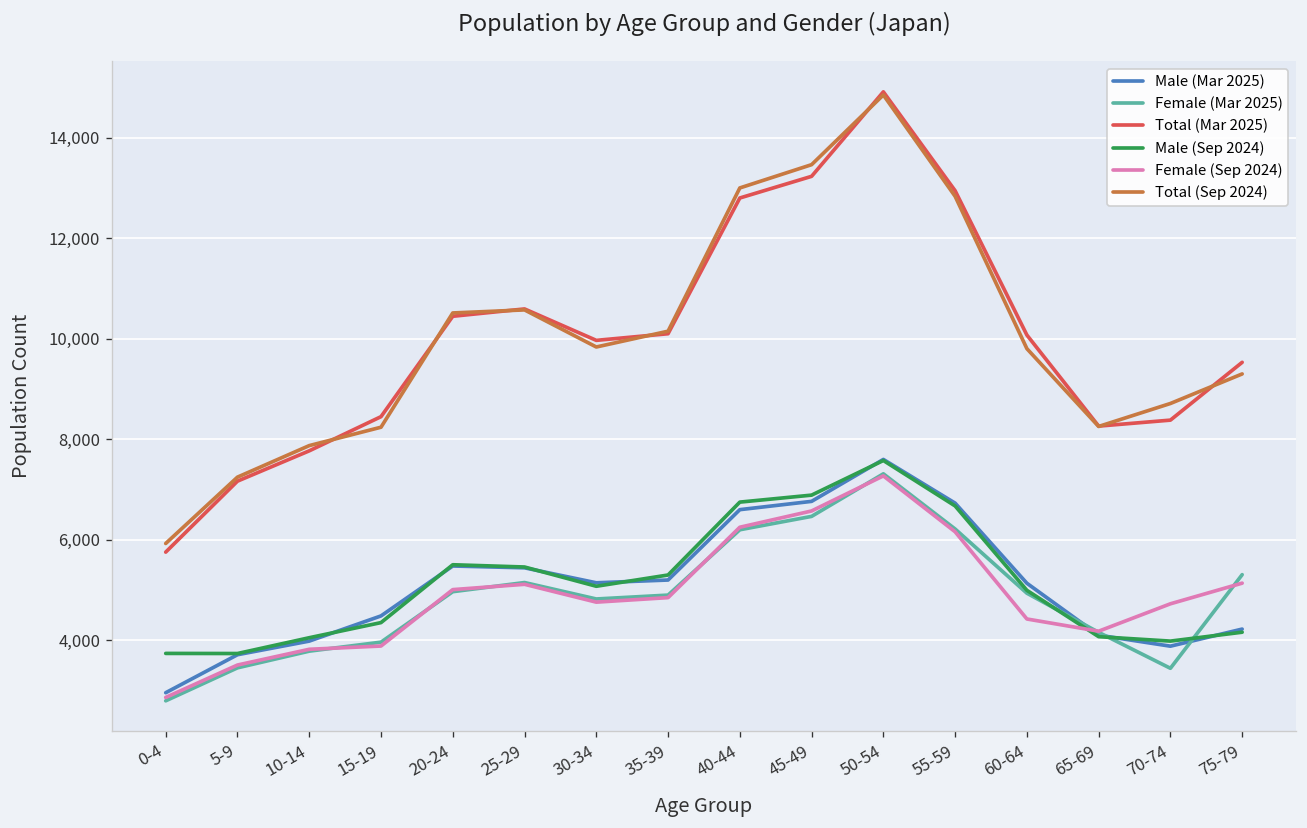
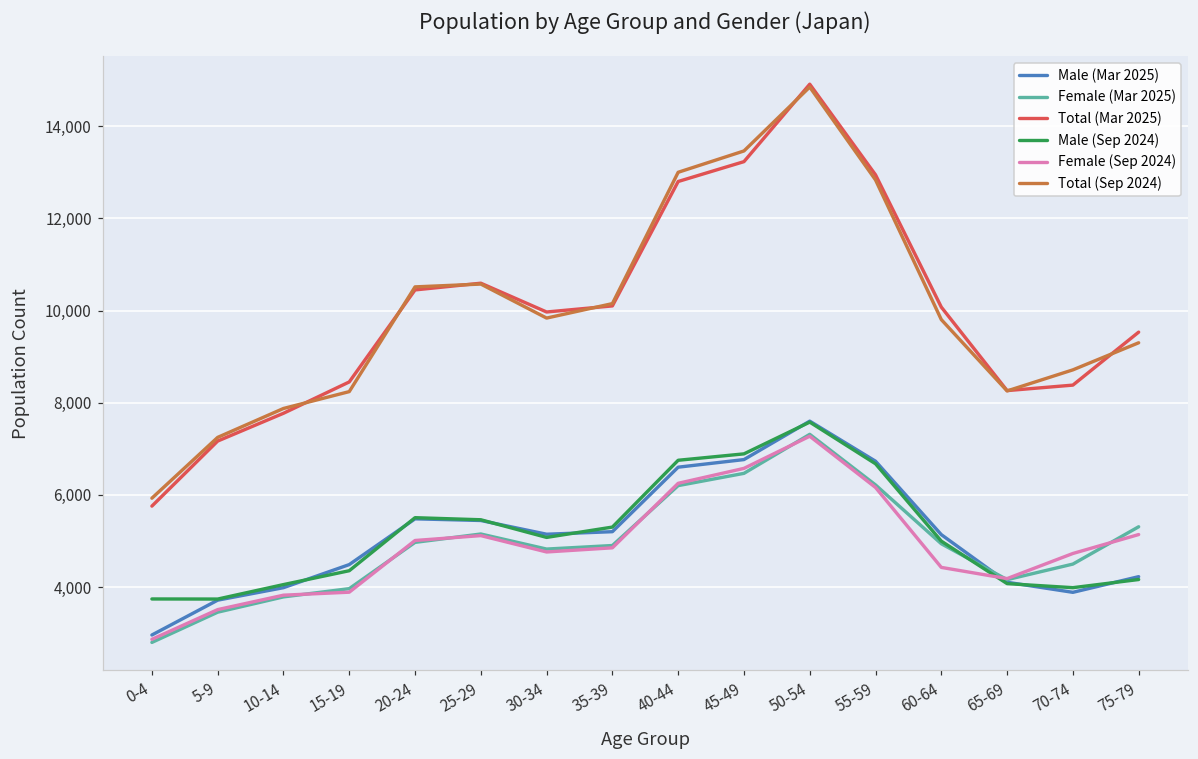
  {
    "Male (Mar 2025)": {
      "0-4": "3,000",
      "10-14": "4,000",
      "15-19": "4,500",
      "30-34": "5,100",
      "35-39": "5,200",
      "40-44": "6,600",
      "45-49": "6,800",
      "60-64": "5,100",
      "70-74": "3,900",
      "75-79": "4,200"
    },
    "Female (Mar 2025)": {
      "0-4": "2,800",
      "15-19": "4,000",
      "30-34": "4,800",
      "45-49": "6,500",
-     "70-74": "3,400",
+     "70-74": "4,500",
      "75-79": "5,300"
    },
    "Male (Sep 2024)": {
      "0-4": "3,700",
      "10-14": "4,100",
      "15-19": "4,400",
      "30-34": "5,100",
      "35-39": "5,300",
      "40-44": "6,800",
      "45-49": "6,900",
      "70-74": "4,000",
      "75-79": "4,200"
    },
    "Female (Sep 2024)": {
      "0-4": "2,900",
      "15-19": "3,900",
      "30-34": "4,800",
      "45-49": "6,600",
      "60-64": "4,400",
      "70-74": "4,700",
      "75-79": "5,100"
    }
  }
